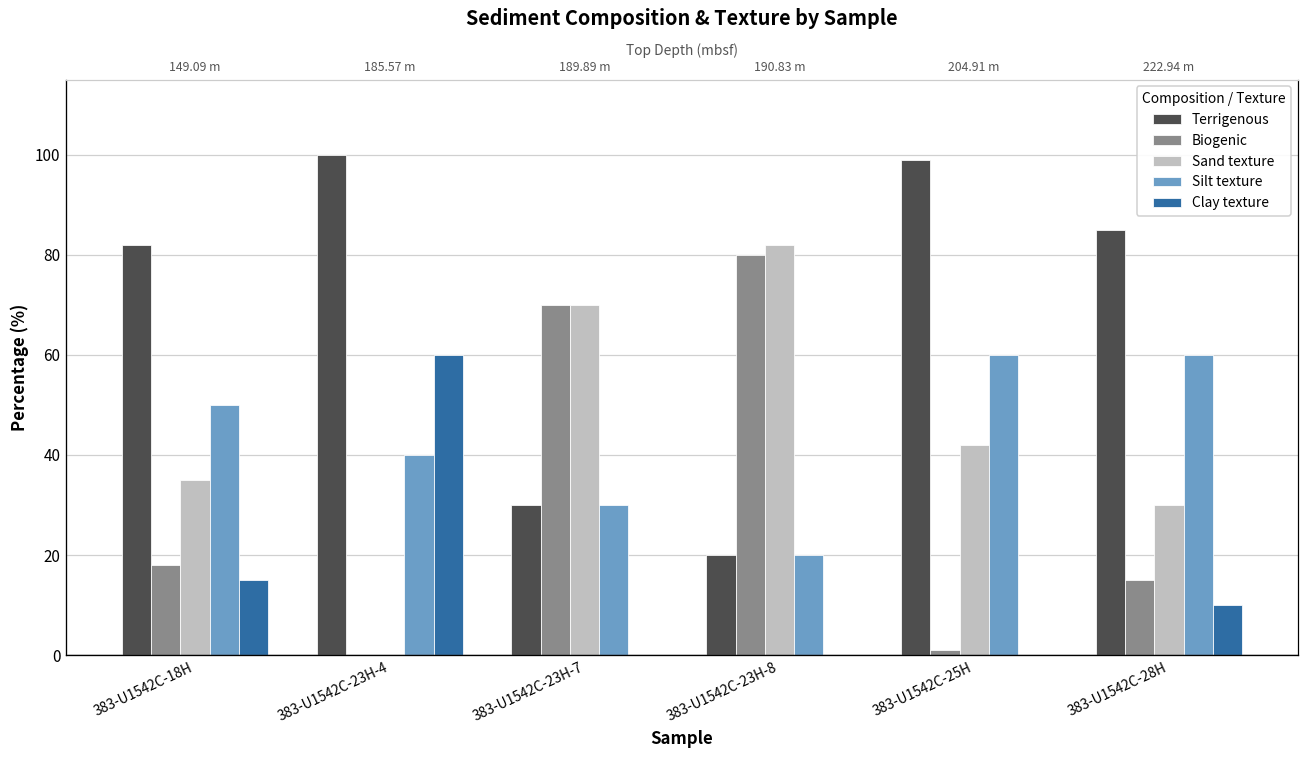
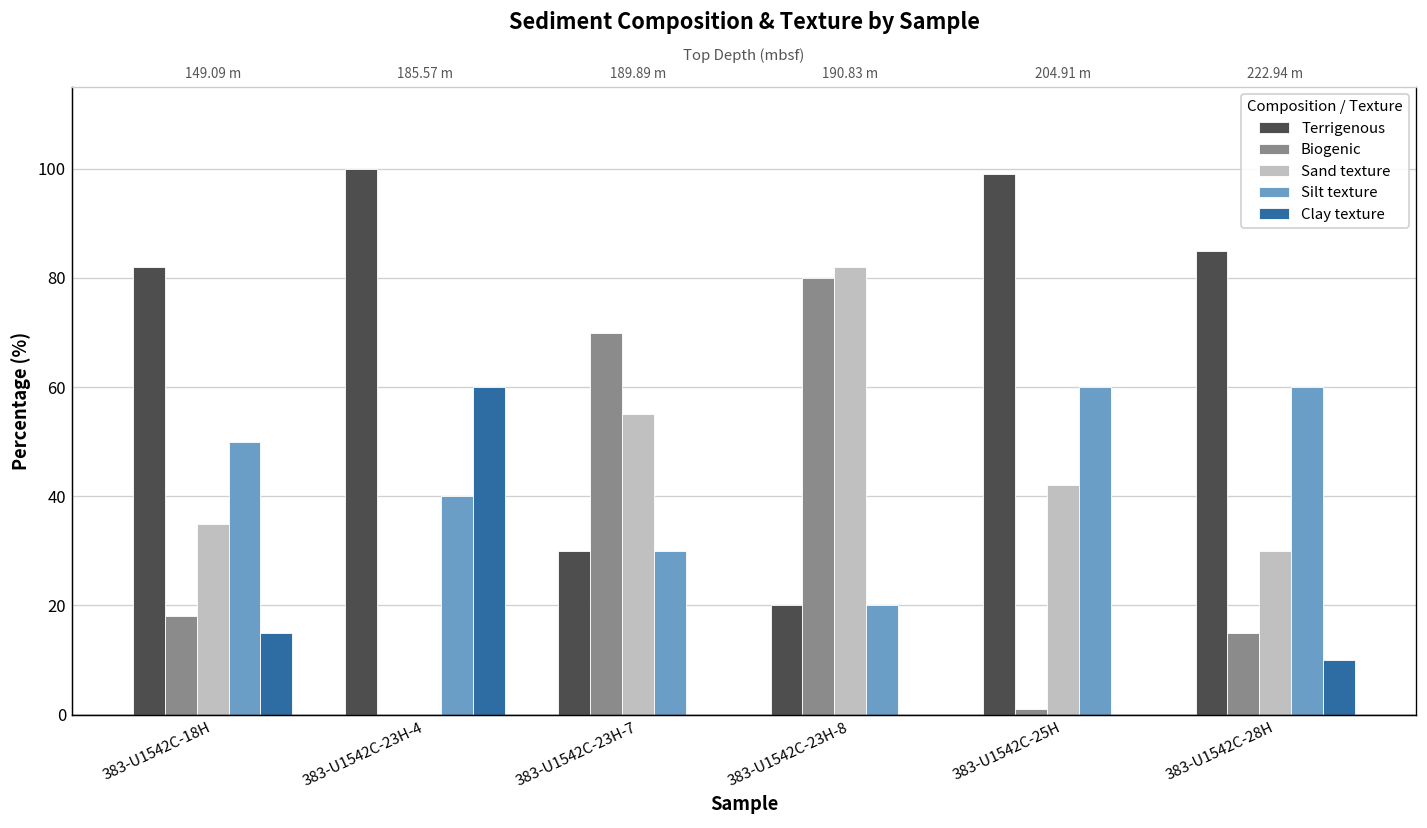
  {
    "Sand texture": {
      "383-U1542C-18H": 35,
      "383-U1542C-23H-4": 0,
-     "383-U1542C-23H-7": 70,
+     "383-U1542C-23H-7": 55,
      "383-U1542C-23H-8": 82,
      "383-U1542C-25H": 42,
      "383-U1542C-28H": 30
    }
  }
